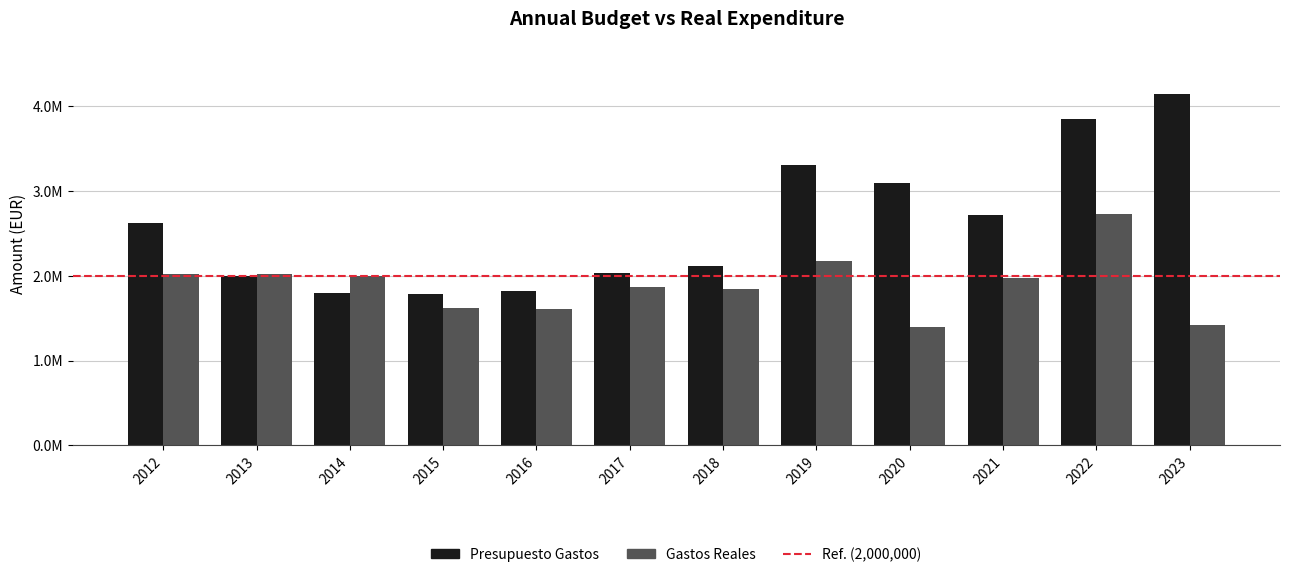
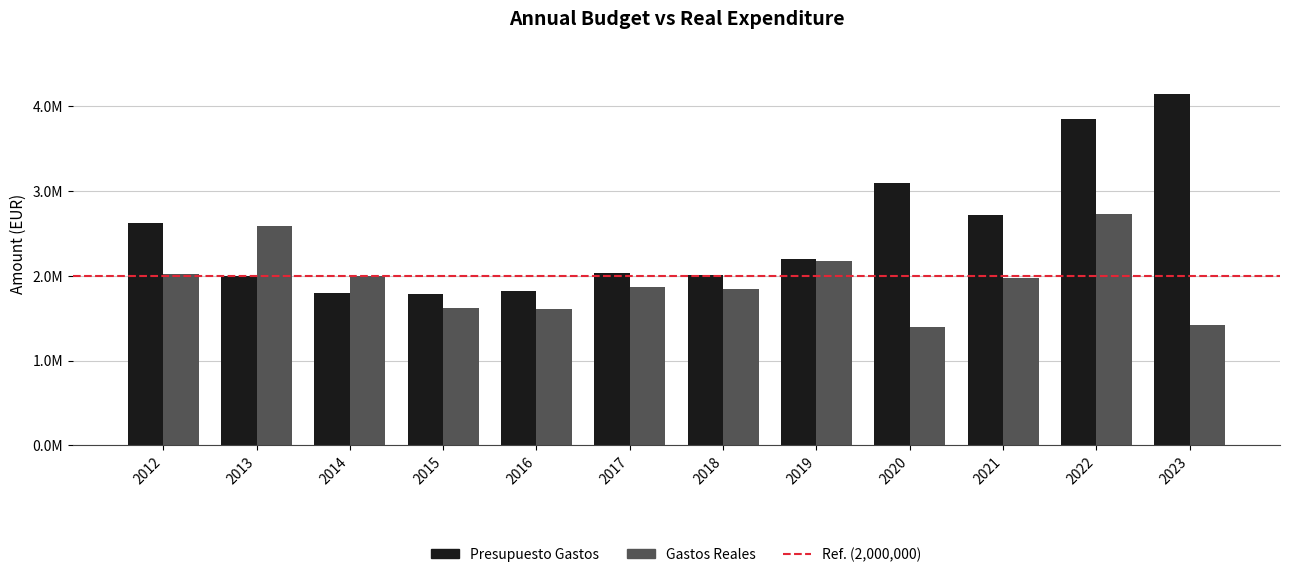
  {
    "Presupuesto Gastos": {
      "2012": 2600000,
      "2013": 2000000,
      "2014": 1800000,
      "2015": 1800000,
      "2016": 1800000,
      "2017": 2000000,
-     "2018": 2100000,
-     "2019": 3300000,
+     "2018": 2000000,
+     "2019": 2200000,
      "2020": 3100000,
      "2021": 2700000,
      "2022": 3800000,
      "2023": 4100000
    },
    "Gastos Reales": {
      "2012": 2000000,
-     "2013": 2000000,
+     "2013": 2600000,
      "2014": 2000000,
      "2015": 1600000,
      "2016": 1600000,
      "2017": 1900000,
      "2018": 1800000,
      "2019": 2200000,
      "2020": 1400000,
      "2021": 2000000,
      "2022": 2700000,
      "2023": 1400000
    }
  }
